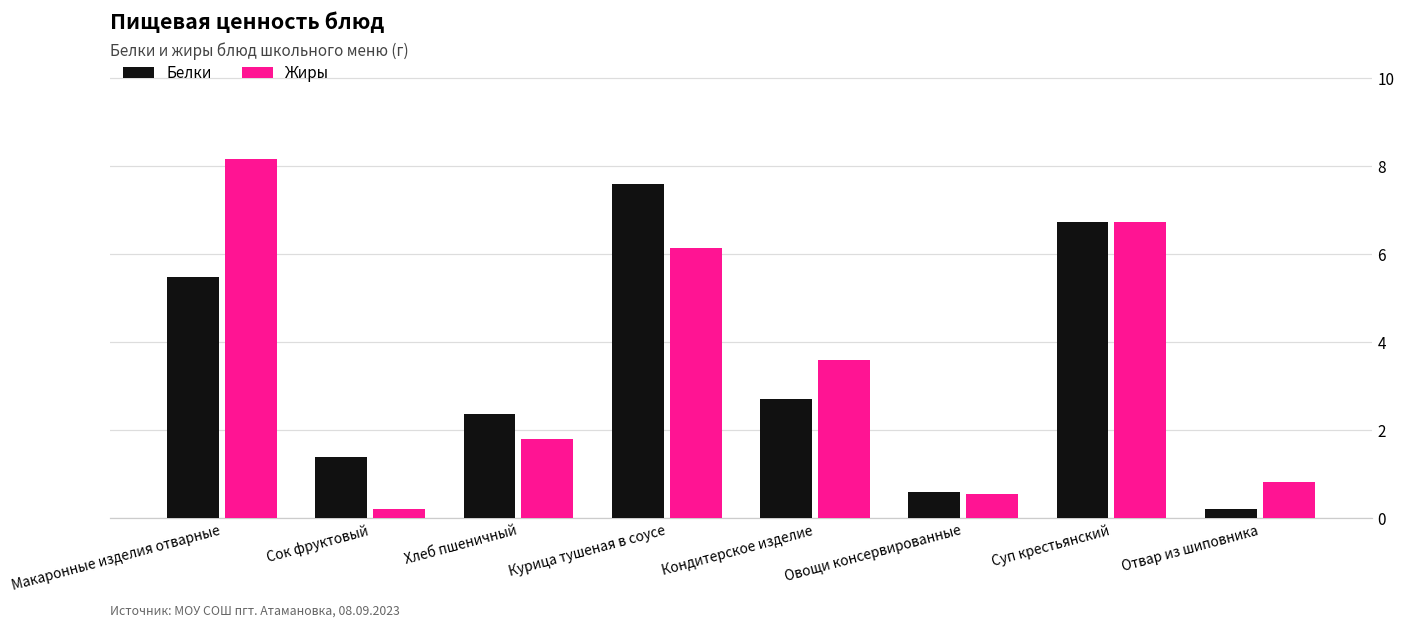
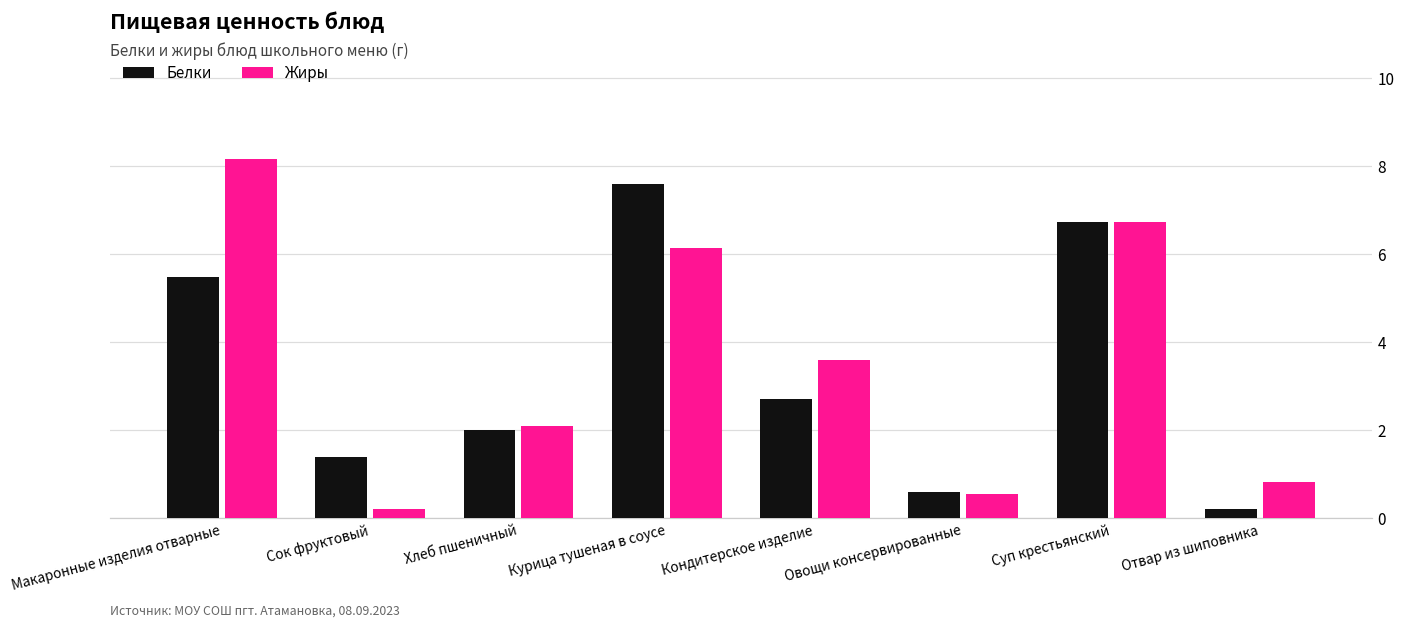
  {
    "Белки": {
      "Макаронные изделия отварные": 5.5,
      "Сок фруктовый": 1.4,
-     "Хлеб пшеничный": 2.4,
+     "Хлеб пшеничный": 2.0,
      "Курица тушеная в соусе": 7.6,
      "Кондитерское изделие": 2.7,
      "Овощи консервированные": 0.6,
      "Суп крестьянский": 6.7,
      "Отвар из шиповника": 0.2
    },
    "Жиры": {
      "Макаронные изделия отварные": 8.2,
      "Сок фруктовый": 0.2,
-     "Хлеб пшеничный": 1.8,
+     "Хлеб пшеничный": 2.1,
      "Курица тушеная в соусе": 6.1,
      "Кондитерское изделие": 3.6,
      "Овощи консервированные": 0.6,
      "Суп крестьянский": 6.7,
      "Отвар из шиповника": 0.8
    }
  }
